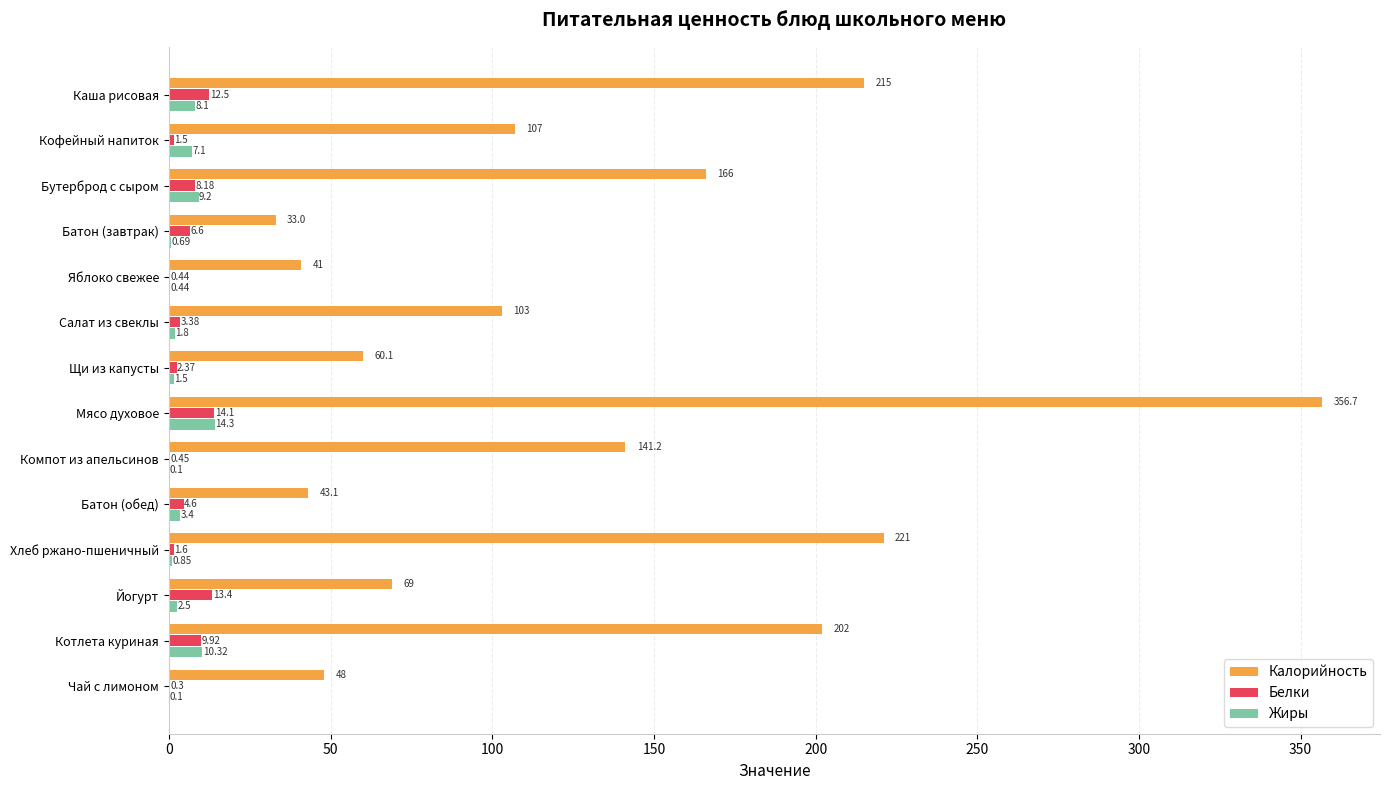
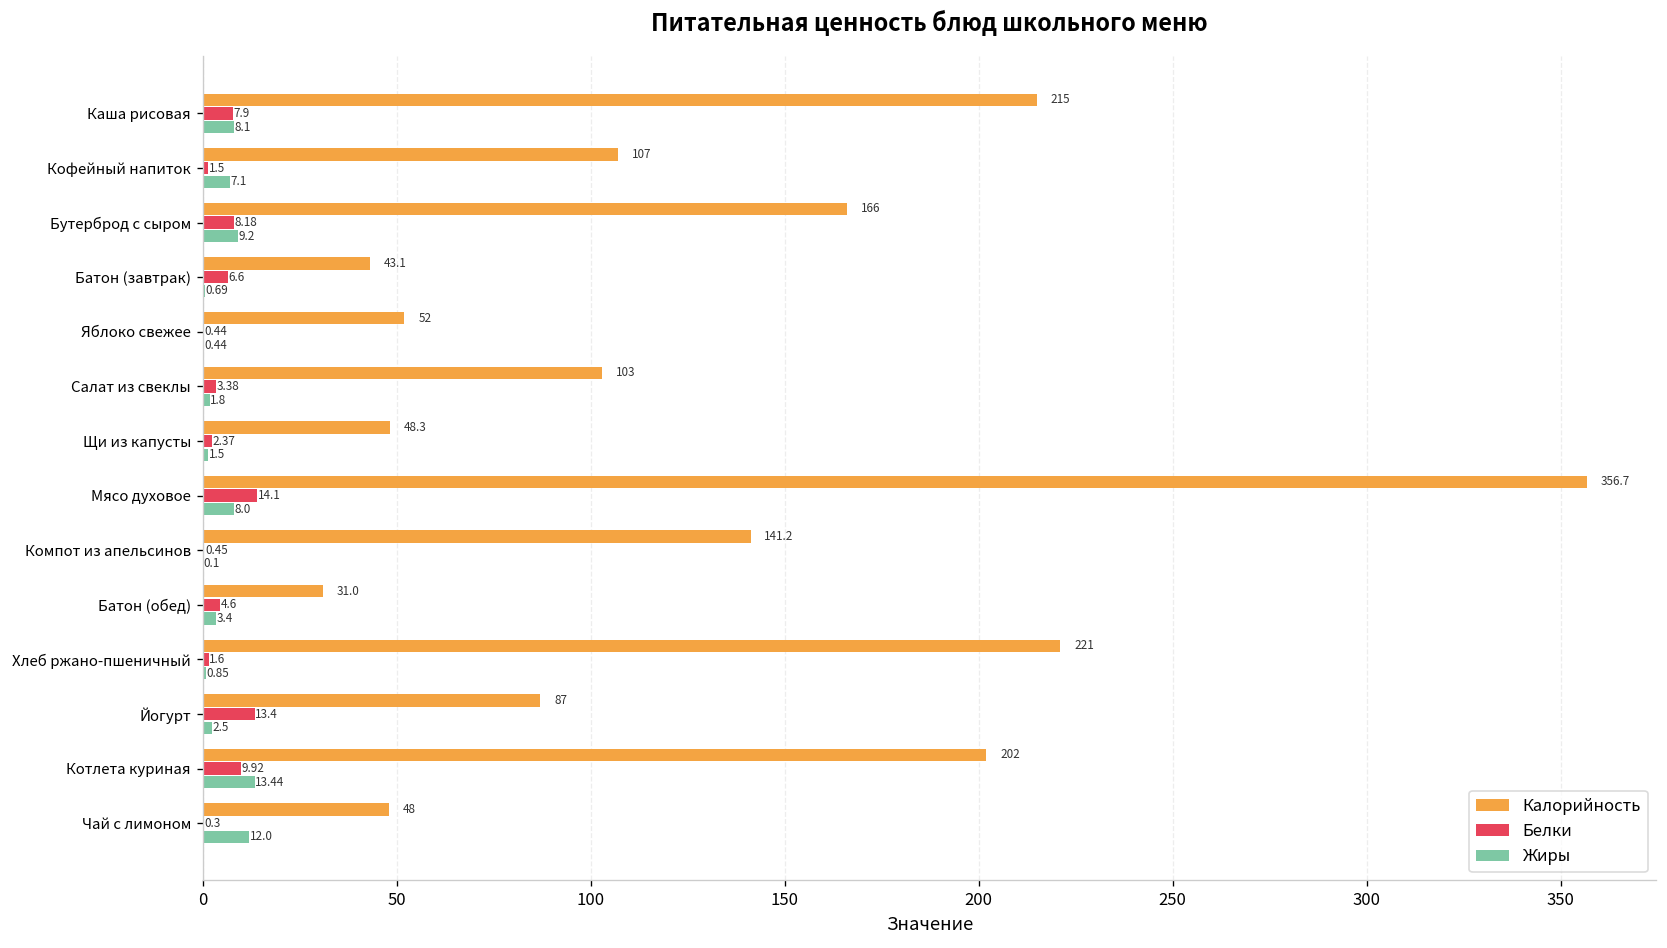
  {
    "Калорийность": {
      "Каша рисовая": 215,
      "Кофейный напиток": 107,
      "Бутерброд с сыром": 166,
-     "Батон (завтрак)": 33.0,
-     "Яблоко свежее": 41,
+     "Батон (завтрак)": 43.1,
+     "Яблоко свежее": 52,
      "Салат из свеклы": 103,
-     "Щи из капусты": 60.1,
+     "Щи из капусты": 48.3,
      "Мясо духовое": 356.7,
      "Компот из апельсинов": 141.2,
-     "Батон (обед)": 43.1,
+     "Батон (обед)": 31.0,
      "Хлеб ржано-пшеничный": 221,
-     "Йогурт": 69,
+     "Йогурт": 87,
      "Котлета куриная": 202,
      "Чай с лимоном": 48
    },
    "Белки": {
-     "Каша рисовая": 12.5,
+     "Каша рисовая": 7.9,
      "Кофейный напиток": 1.5,
      "Бутерброд с сыром": 8.18,
      "Батон (завтрак)": 6.6,
      "Яблоко свежее": 0.44,
      "Салат из свеклы": 3.38,
      "Щи из капусты": 2.37,
      "Мясо духовое": 14.1,
      "Компот из апельсинов": 0.45,
      "Батон (обед)": 4.6,
      "Хлеб ржано-пшеничный": 1.6,
      "Йогурт": 13.4,
      "Котлета куриная": 9.92,
      "Чай с лимоном": 0.3
    },
    "Жиры": {
      "Каша рисовая": 8.1,
      "Кофейный напиток": 7.1,
      "Бутерброд с сыром": 9.2,
      "Батон (завтрак)": 0.69,
      "Яблоко свежее": 0.44,
      "Салат из свеклы": 1.8,
      "Щи из капусты": 1.5,
-     "Мясо духовое": 14.3,
+     "Мясо духовое": 8.0,
      "Компот из апельсинов": 0.1,
      "Батон (обед)": 3.4,
      "Хлеб ржано-пшеничный": 0.85,
      "Йогурт": 2.5,
-     "Котлета куриная": 10.32,
-     "Чай с лимоном": 0.1
+     "Котлета куриная": 13.44,
+     "Чай с лимоном": 12.0
    }
  }
